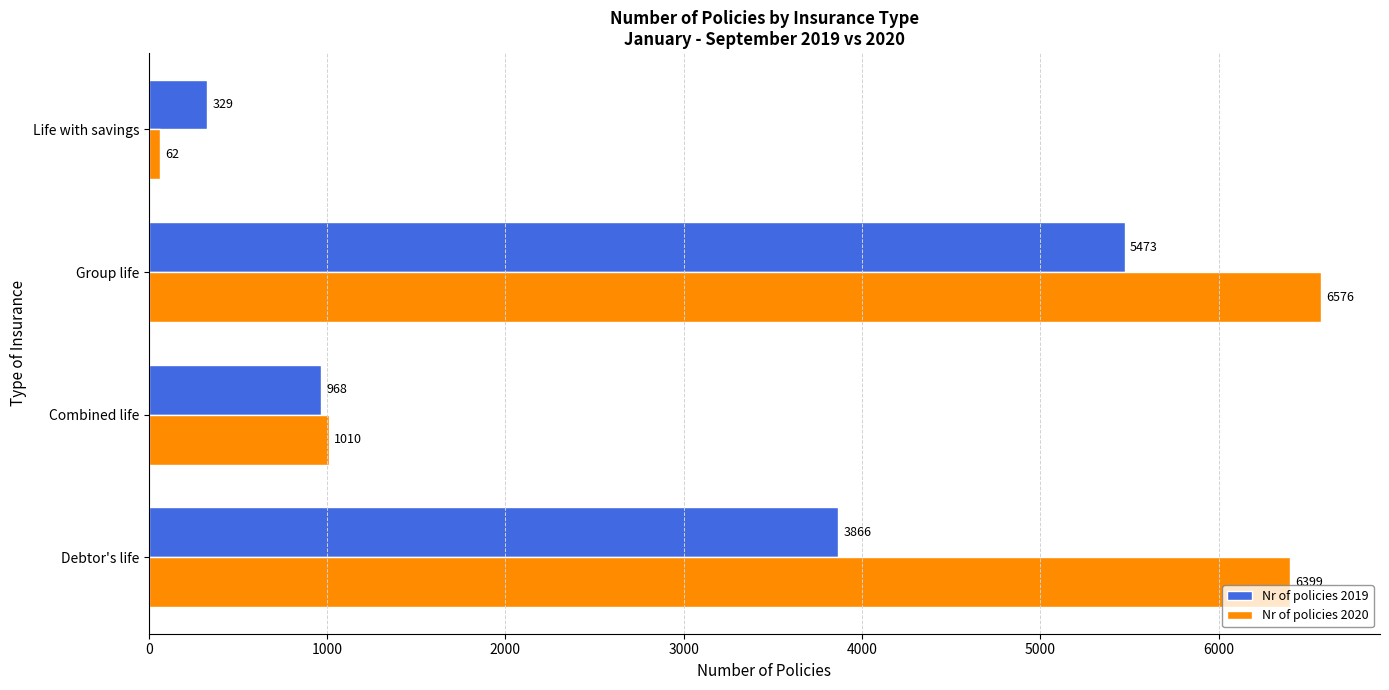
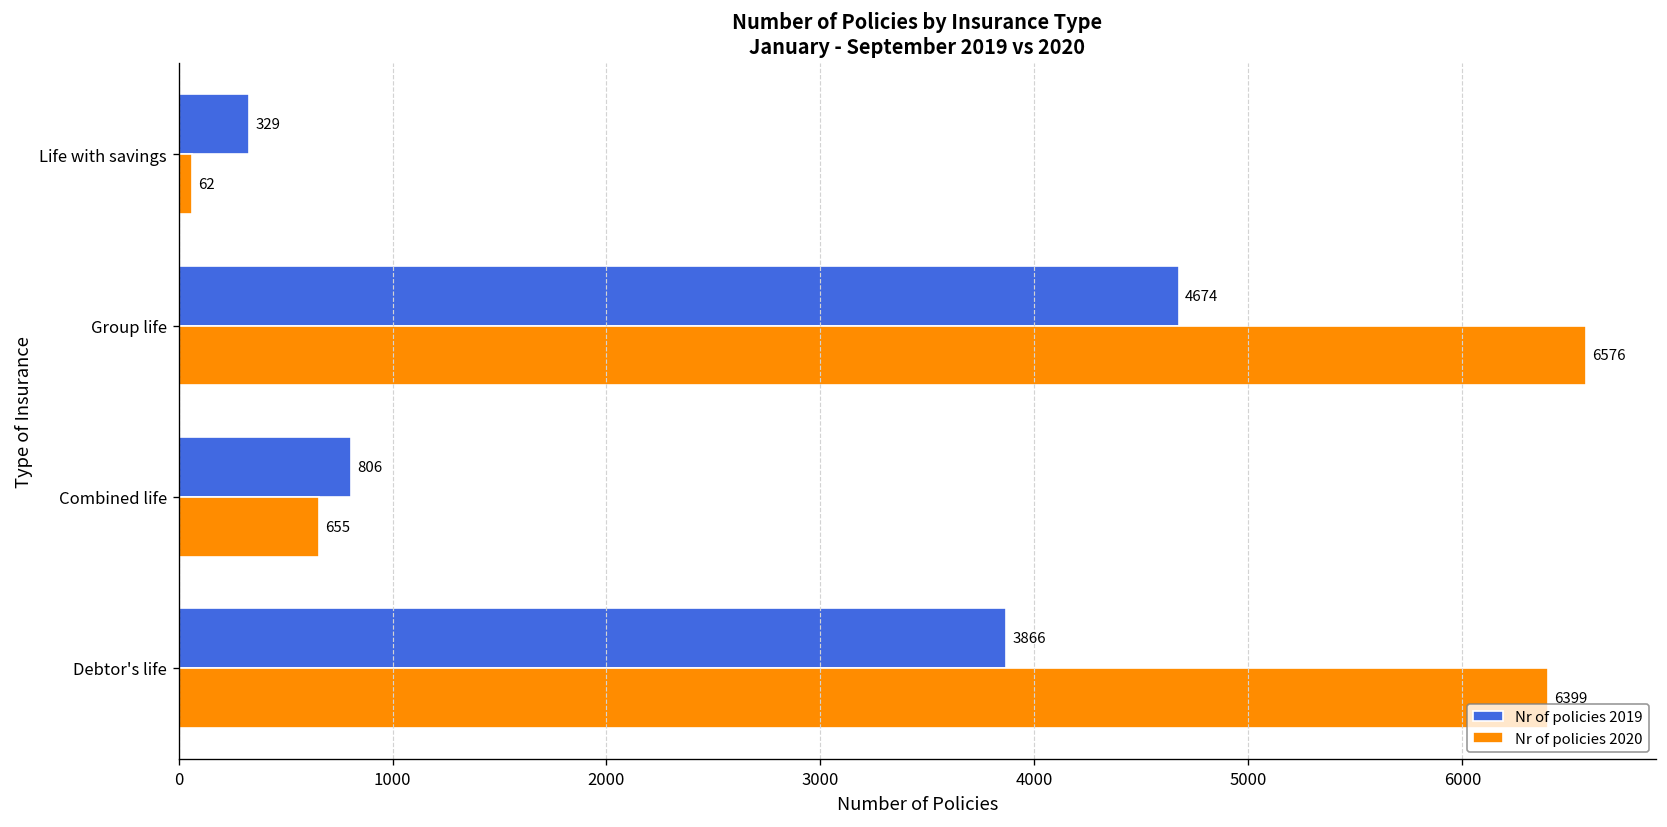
  {
    "Nr of policies 2019": {
      "Life with savings": 329,
-     "Group life": 5473,
-     "Combined life": 968,
+     "Group life": 4674,
+     "Combined life": 806,
      "Debtor's life": 3866
    },
    "Nr of policies 2020": {
      "Life with savings": 62,
      "Group life": 6576,
-     "Combined life": 1010
+     "Combined life": 655
    }
  }
